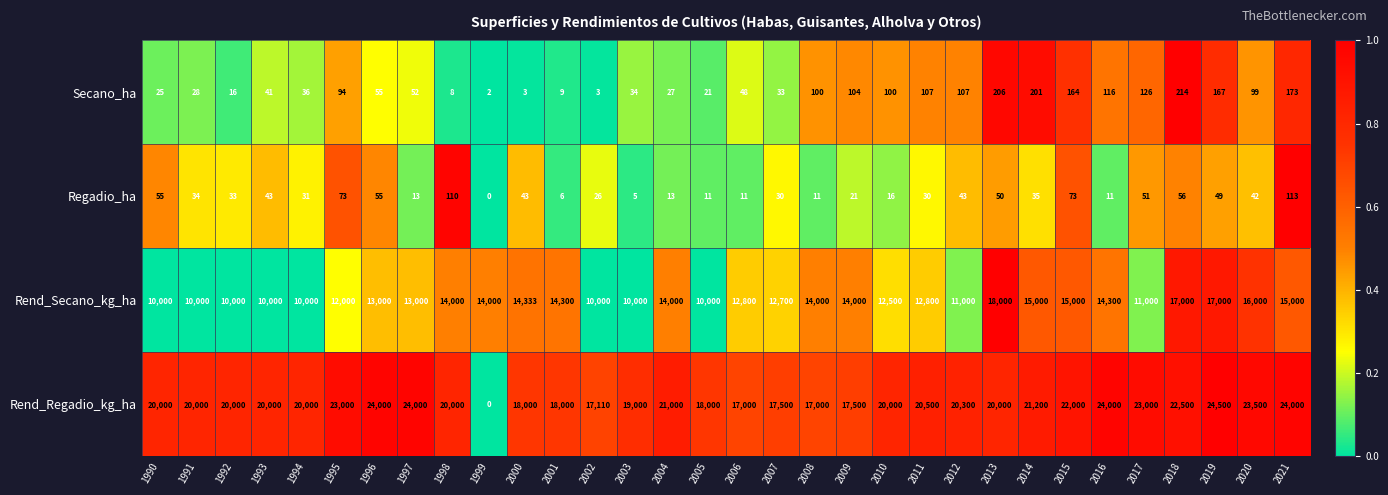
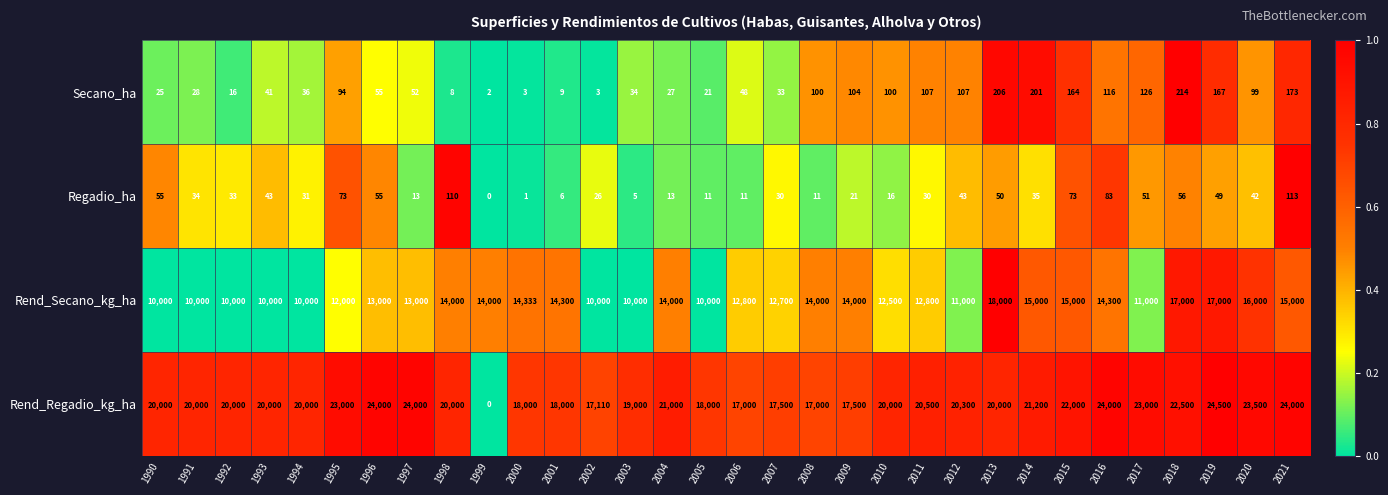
  {
    "Secano_ha": {
      "1990": "25",
      "1991": "28",
      "1992": "16",
      "1993": "41",
      "1994": "36",
      "1995": "94",
      "1996": "55",
      "1997": "52",
      "1998": "8",
      "1999": "2",
      "2000": "3",
      "2001": "9",
      "2002": "3",
      "2003": "34",
      "2004": "27",
      "2005": "21",
      "2006": "48",
      "2007": "33",
      "2008": "100",
      "2009": "104",
      "2010": "100",
      "2011": "107",
      "2012": "107",
      "2013": "206",
      "2014": "201",
      "2015": "164",
      "2016": "116",
      "2017": "126",
      "2018": "214",
      "2019": "167",
      "2020": "99",
      "2021": "173"
    },
    "Regadio_ha": {
      "1990": "55",
      "1991": "34",
      "1992": "33",
      "1993": "43",
      "1994": "31",
      "1995": "73",
      "1996": "55",
      "1997": "13",
      "1998": "110",
      "1999": "0",
-     "2000": "43",
+     "2000": "1",
      "2001": "6",
      "2002": "26",
      "2003": "5",
      "2004": "13",
      "2005": "11",
      "2006": "11",
      "2007": "30",
      "2008": "11",
      "2009": "21",
      "2010": "16",
      "2011": "30",
      "2012": "43",
      "2013": "50",
      "2014": "35",
      "2015": "73",
-     "2016": "11",
+     "2016": "83",
      "2017": "51",
      "2018": "56",
      "2019": "49",
      "2020": "42",
      "2021": "113"
    },
    "Rend_Secano_kg_ha": {
      "1990": "10,000",
      "1991": "10,000",
      "1992": "10,000",
      "1993": "10,000",
      "1994": "10,000",
      "1995": "12,000",
      "1996": "13,000",
      "1997": "13,000",
      "1998": "14,000",
      "1999": "14,000",
      "2000": "14,333",
      "2001": "14,300",
      "2002": "10,000",
      "2003": "10,000",
      "2004": "14,000",
      "2005": "10,000",
      "2006": "12,800",
      "2007": "12,700",
      "2008": "14,000",
      "2009": "14,000",
      "2010": "12,500",
      "2011": "12,800",
      "2012": "11,000",
      "2013": "18,000",
      "2014": "15,000",
      "2015": "15,000",
      "2016": "14,300",
      "2017": "11,000",
      "2018": "17,000",
      "2019": "17,000",
      "2020": "16,000",
      "2021": "15,000"
    },
    "Rend_Regadio_kg_ha": {
      "1990": "20,000",
      "1991": "20,000",
      "1992": "20,000",
      "1993": "20,000",
      "1994": "20,000",
      "1995": "23,000",
      "1996": "24,000",
      "1997": "24,000",
      "1998": "20,000",
      "1999": "0",
      "2000": "18,000",
      "2001": "18,000",
      "2002": "17,110",
      "2003": "19,000",
      "2004": "21,000",
      "2005": "18,000",
      "2006": "17,000",
      "2007": "17,500",
      "2008": "17,000",
      "2009": "17,500",
      "2010": "20,000",
      "2011": "20,500",
      "2012": "20,300",
      "2013": "20,000",
      "2014": "21,200",
      "2015": "22,000",
      "2016": "24,000",
      "2017": "23,000",
      "2018": "22,500",
      "2019": "24,500",
      "2020": "23,500",
      "2021": "24,000"
    }
  }
